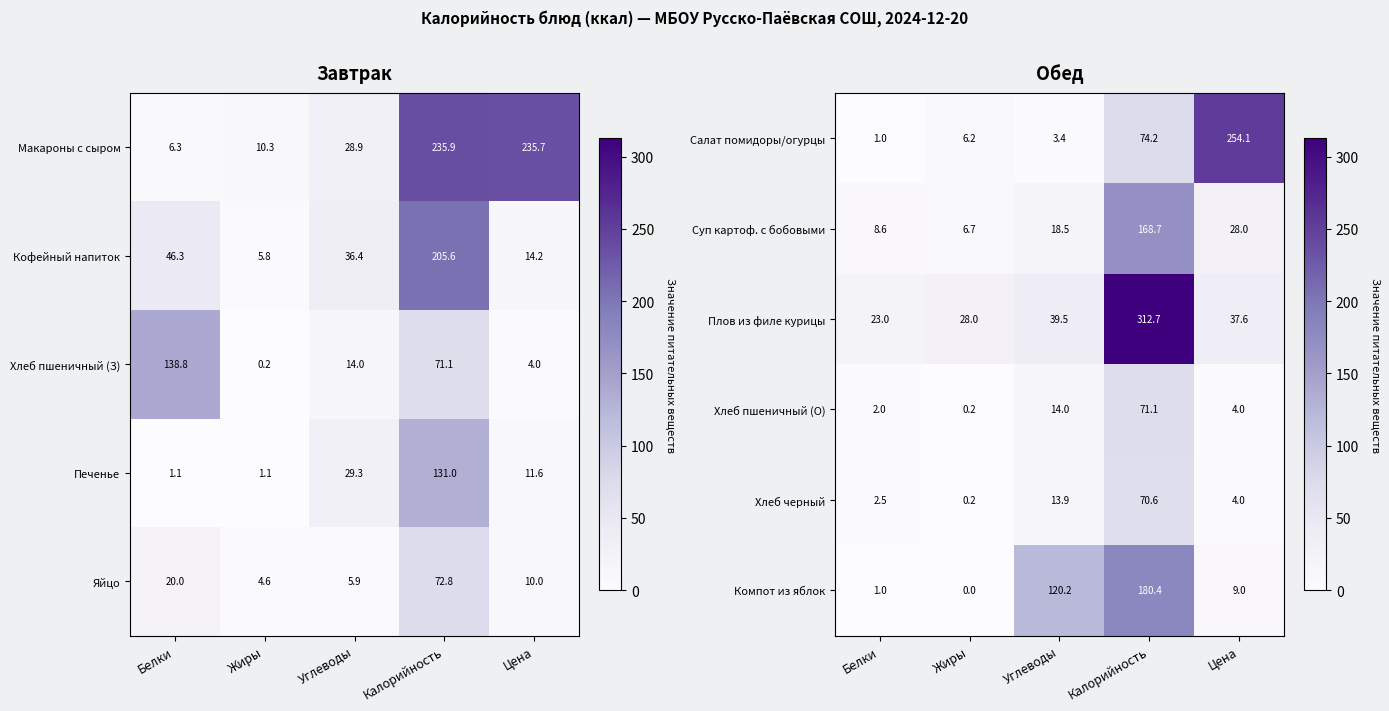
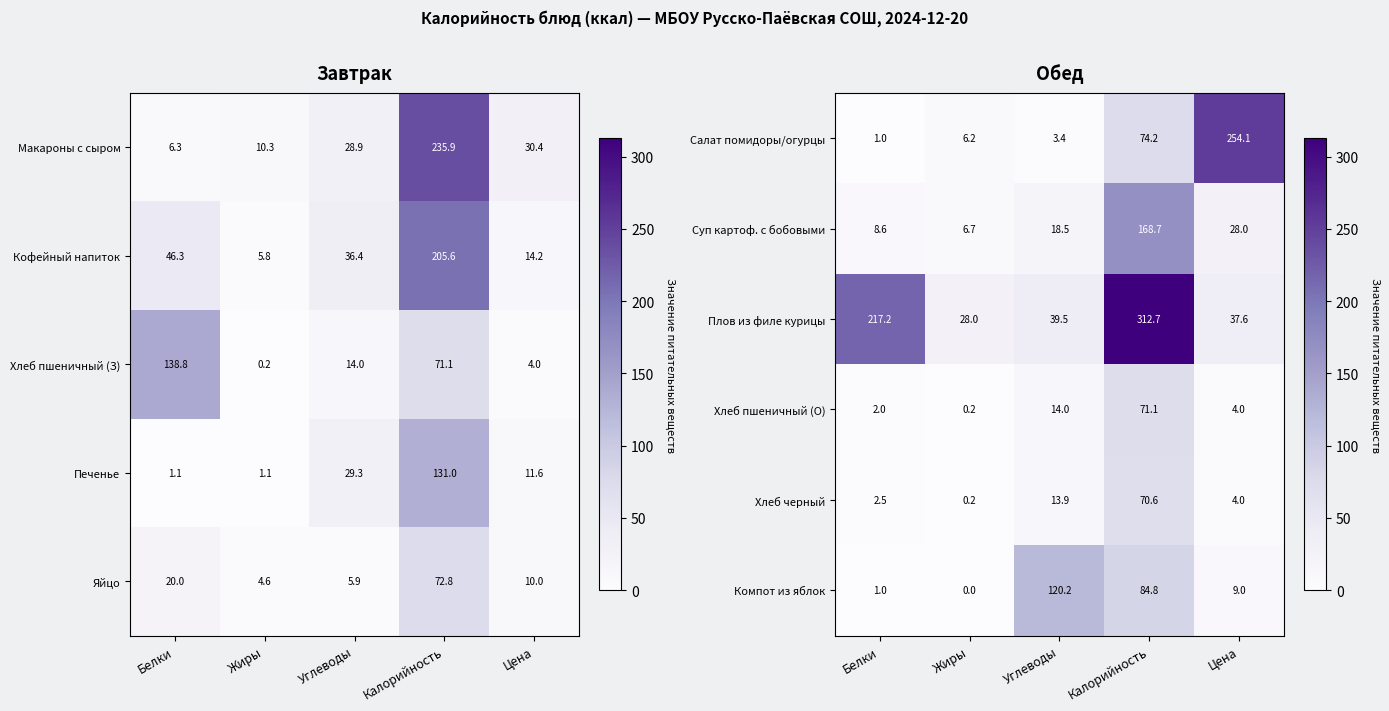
  {
    "Завтрак": {
      "Макароны с сыром": {
        "Белки": 6.3,
        "Жиры": 10.3,
        "Углеводы": 28.9,
        "Калорийность": 235.9,
-       "Цена": 235.7
+       "Цена": 30.4
      },
      "Кофейный напиток": {
        "Белки": 46.3,
        "Жиры": 5.8,
        "Углеводы": 36.4,
        "Калорийность": 205.6,
        "Цена": 14.2
      },
      "Хлеб пшеничный (З)": {
        "Белки": 138.8,
        "Жиры": 0.2,
        "Углеводы": 14.0,
        "Калорийность": 71.1,
        "Цена": 4.0
      },
      "Печенье": {
        "Белки": 1.1,
        "Жиры": 1.1,
        "Углеводы": 29.3,
        "Калорийность": 131.0,
        "Цена": 11.6
      },
      "Яйцо": {
        "Белки": 20.0,
        "Жиры": 4.6,
        "Углеводы": 5.9,
        "Калорийность": 72.8,
        "Цена": 10.0
      }
    },
    "Обед": {
      "Салат помидоры/огурцы": {
        "Белки": 1.0,
        "Жиры": 6.2,
        "Углеводы": 3.4,
        "Калорийность": 74.2,
        "Цена": 254.1
      },
      "Суп картоф. с бобовыми": {
        "Белки": 8.6,
        "Жиры": 6.7,
        "Углеводы": 18.5,
        "Калорийность": 168.7,
        "Цена": 28.0
      },
      "Плов из филе курицы": {
-       "Белки": 23.0,
+       "Белки": 217.2,
        "Жиры": 28.0,
        "Углеводы": 39.5,
        "Калорийность": 312.7,
        "Цена": 37.6
      },
      "Хлеб пшеничный (О)": {
        "Белки": 2.0,
        "Жиры": 0.2,
        "Углеводы": 14.0,
        "Калорийность": 71.1,
        "Цена": 4.0
      },
      "Хлеб черный": {
        "Белки": 2.5,
        "Жиры": 0.2,
        "Углеводы": 13.9,
        "Калорийность": 70.6,
        "Цена": 4.0
      },
      "Компот из яблок": {
        "Белки": 1.0,
        "Жиры": 0.0,
        "Углеводы": 120.2,
-       "Калорийность": 180.4,
+       "Калорийность": 84.8,
        "Цена": 9.0
      }
    }
  }
